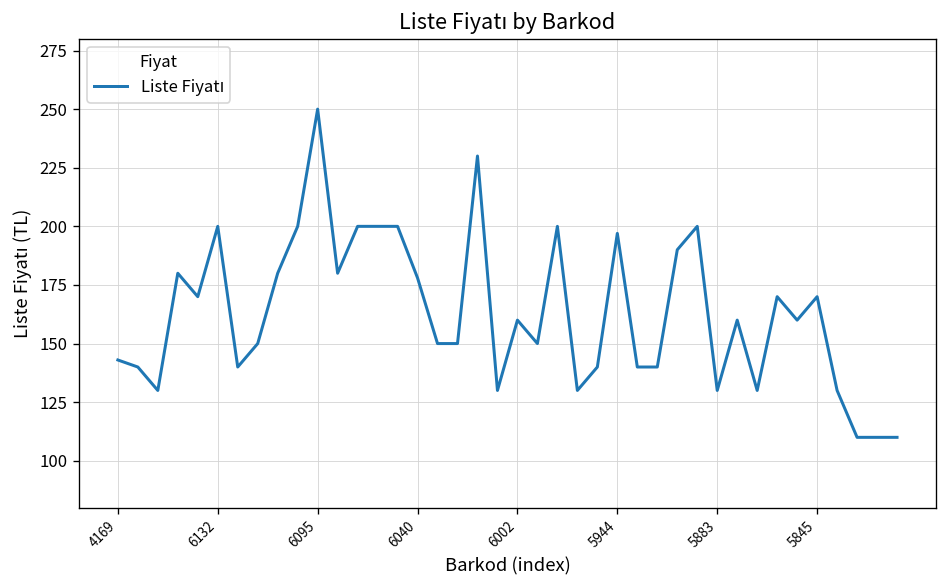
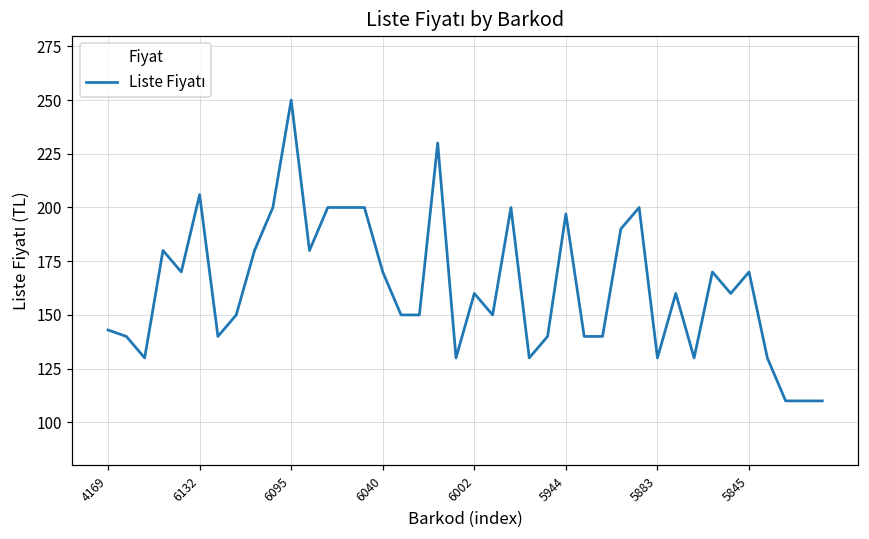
  {
    "4169": 143,
-   "6132": 200,
+   "6132": 206,
    "6095": 250,
-   "6040": 178,
+   "6040": 170,
    "6002": 160,
    "5944": 197,
    "5883": 130,
    "5845": 170
  }
